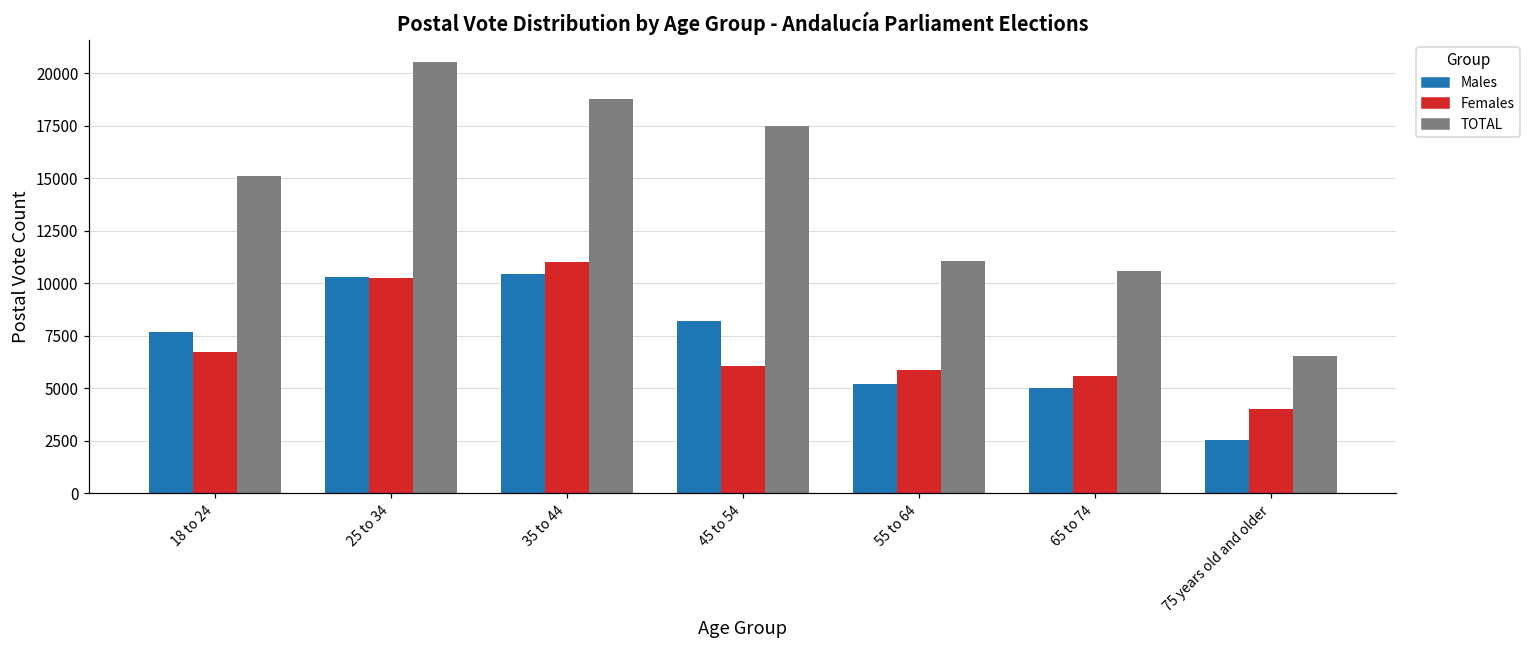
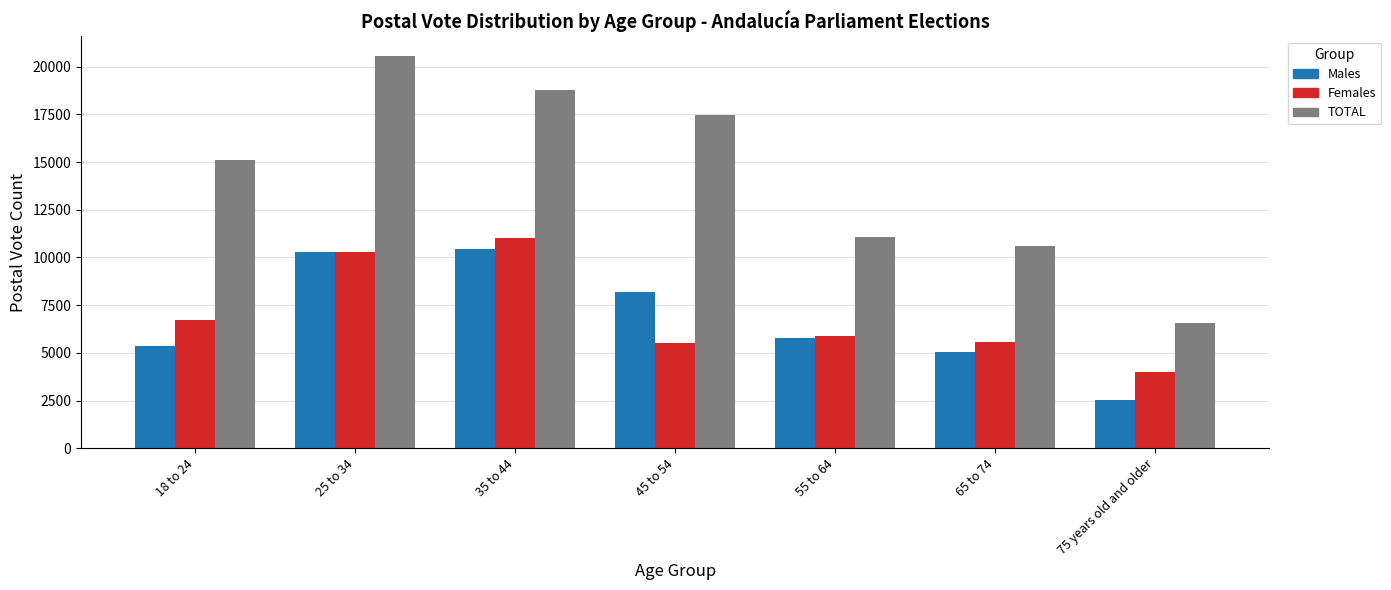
  {
    "Males": {
-     "18 to 24": 7700,
+     "18 to 24": 5400,
      "25 to 34": 10300,
      "35 to 44": 10400,
      "45 to 54": 8200,
-     "55 to 64": 5200,
+     "55 to 64": 5800,
      "65 to 74": 5000,
      "75 years old and older": 2500
    },
    "Females": {
      "18 to 24": 6700,
      "25 to 34": 10300,
      "35 to 44": 11000,
-     "45 to 54": 6000,
+     "45 to 54": 5500,
      "55 to 64": 5900,
      "65 to 74": 5600,
      "75 years old and older": 4000
    },
    "TOTAL": {
      "18 to 24": 15100,
      "25 to 34": 20600,
      "35 to 44": 18800,
      "45 to 54": 17500,
      "55 to 64": 11100,
      "65 to 74": 10600,
      "75 years old and older": 6500
    }
  }
